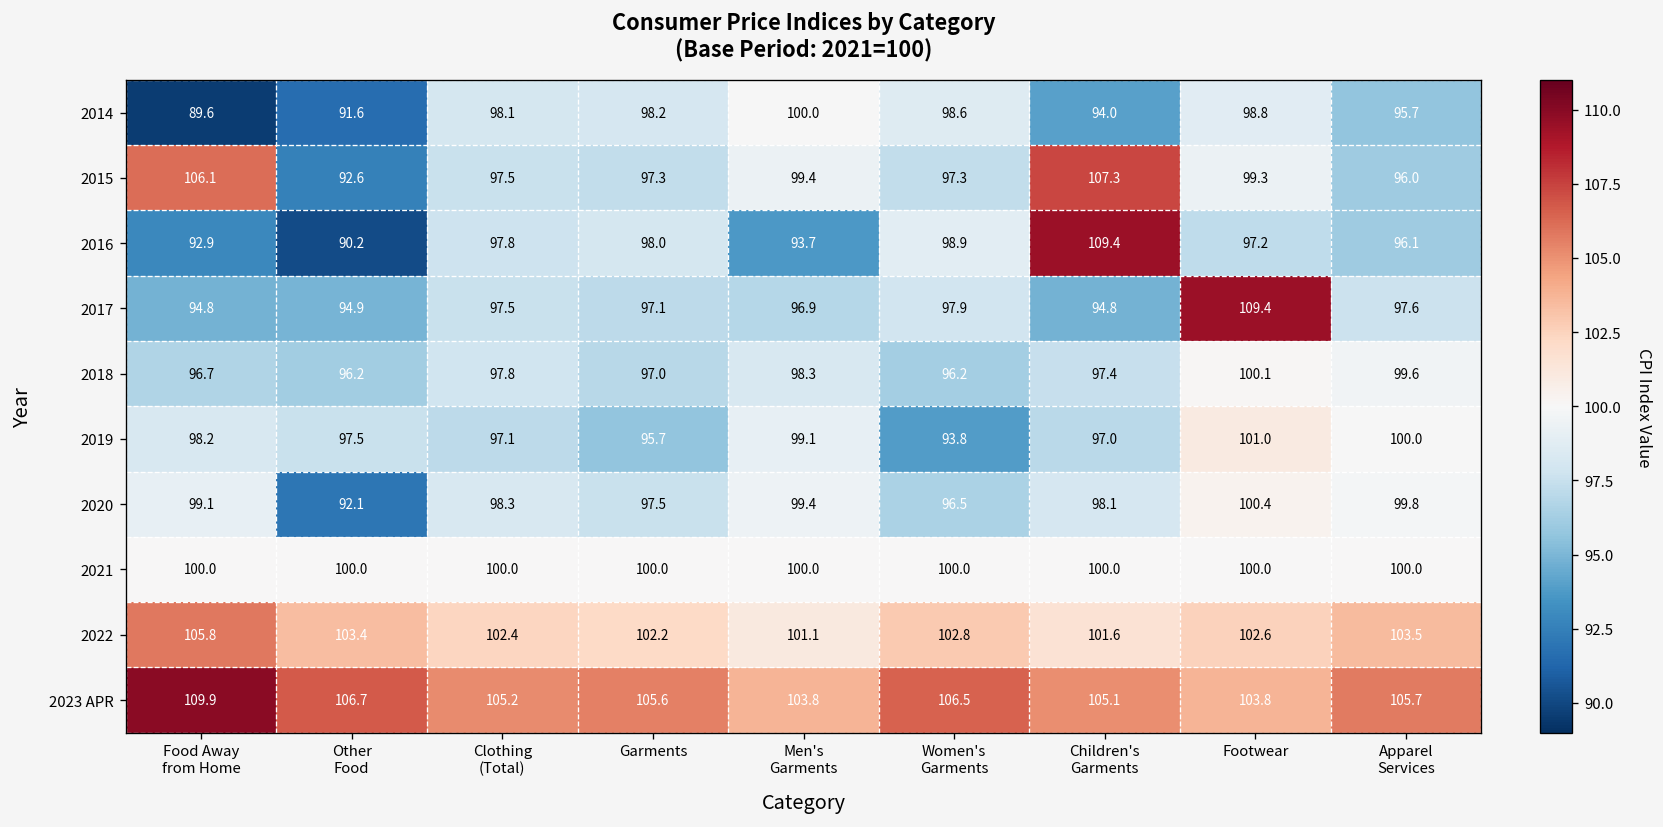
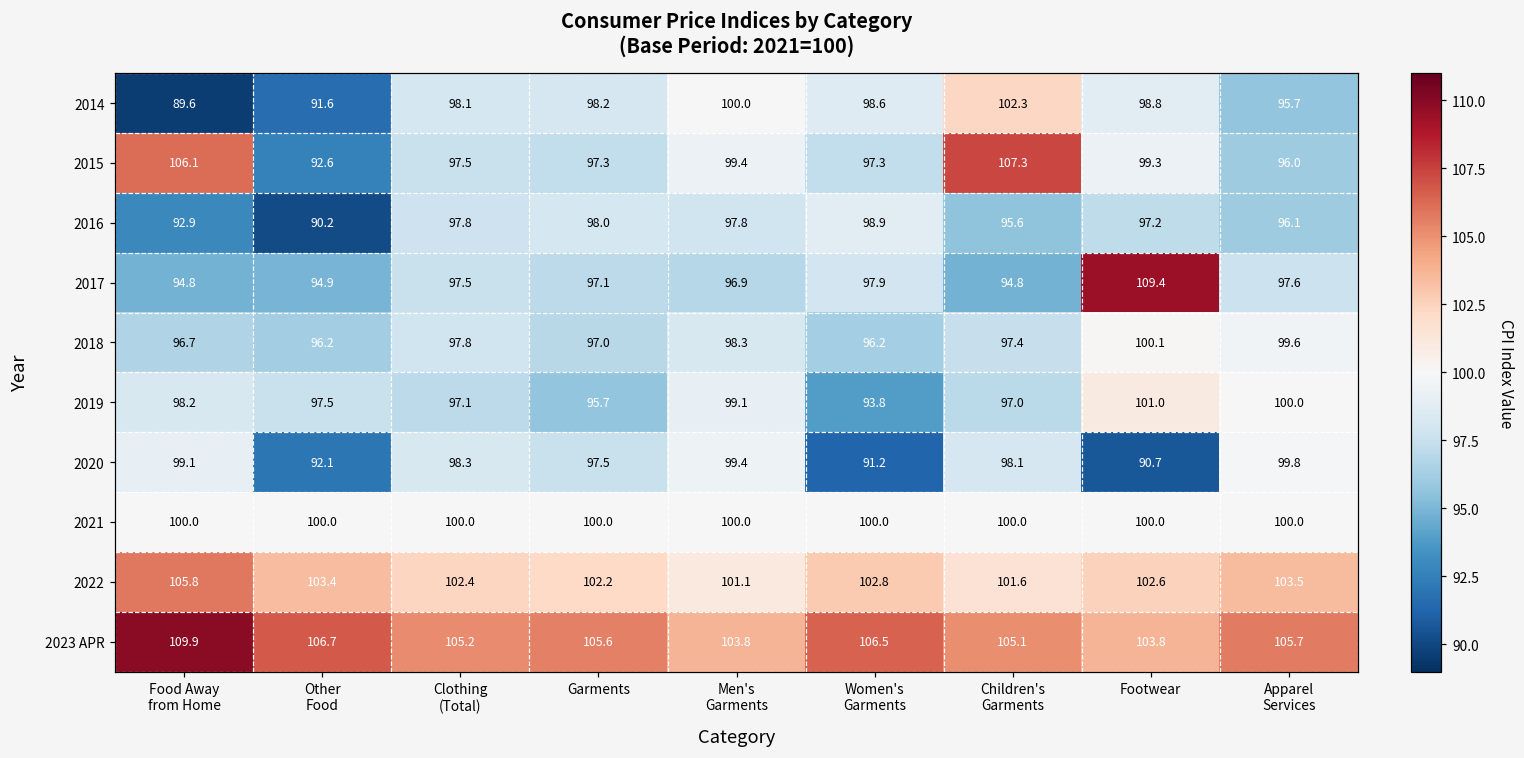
  {
    "2014": {
      "Food Away from Home": 89.6,
      "Other Food": 91.6,
      "Clothing (Total)": 98.1,
      "Garments": 98.2,
      "Men's Garments": 100.0,
      "Women's Garments": 98.6,
-     "Children's Garments": 94.0,
+     "Children's Garments": 102.3,
      "Footwear": 98.8,
      "Apparel Services": 95.7
    },
    "2015": {
      "Food Away from Home": 106.1,
      "Other Food": 92.6,
      "Clothing (Total)": 97.5,
      "Garments": 97.3,
      "Men's Garments": 99.4,
      "Women's Garments": 97.3,
      "Children's Garments": 107.3,
      "Footwear": 99.3,
      "Apparel Services": 96.0
    },
    "2016": {
      "Food Away from Home": 92.9,
      "Other Food": 90.2,
      "Clothing (Total)": 97.8,
      "Garments": 98.0,
-     "Men's Garments": 93.7,
+     "Men's Garments": 97.8,
      "Women's Garments": 98.9,
-     "Children's Garments": 109.4,
+     "Children's Garments": 95.6,
      "Footwear": 97.2,
      "Apparel Services": 96.1
    },
    "2017": {
      "Food Away from Home": 94.8,
      "Other Food": 94.9,
      "Clothing (Total)": 97.5,
      "Garments": 97.1,
      "Men's Garments": 96.9,
      "Women's Garments": 97.9,
      "Children's Garments": 94.8,
      "Footwear": 109.4,
      "Apparel Services": 97.6
    },
    "2018": {
      "Food Away from Home": 96.7,
      "Other Food": 96.2,
      "Clothing (Total)": 97.8,
      "Garments": 97.0,
      "Men's Garments": 98.3,
      "Women's Garments": 96.2,
      "Children's Garments": 97.4,
      "Footwear": 100.1,
      "Apparel Services": 99.6
    },
    "2019": {
      "Food Away from Home": 98.2,
      "Other Food": 97.5,
      "Clothing (Total)": 97.1,
      "Garments": 95.7,
      "Men's Garments": 99.1,
      "Women's Garments": 93.8,
      "Children's Garments": 97.0,
      "Footwear": 101.0,
      "Apparel Services": 100.0
    },
    "2020": {
      "Food Away from Home": 99.1,
      "Other Food": 92.1,
      "Clothing (Total)": 98.3,
      "Garments": 97.5,
      "Men's Garments": 99.4,
-     "Women's Garments": 96.5,
+     "Women's Garments": 91.2,
      "Children's Garments": 98.1,
-     "Footwear": 100.4,
+     "Footwear": 90.7,
      "Apparel Services": 99.8
    },
    "2021": {
      "Food Away from Home": 100.0,
      "Other Food": 100.0,
      "Clothing (Total)": 100.0,
      "Garments": 100.0,
      "Men's Garments": 100.0,
      "Women's Garments": 100.0,
      "Children's Garments": 100.0,
      "Footwear": 100.0,
      "Apparel Services": 100.0
    },
    "2022": {
      "Food Away from Home": 105.8,
      "Other Food": 103.4,
      "Clothing (Total)": 102.4,
      "Garments": 102.2,
      "Men's Garments": 101.1,
      "Women's Garments": 102.8,
      "Children's Garments": 101.6,
      "Footwear": 102.6,
      "Apparel Services": 103.5
    },
    "2023 APR": {
      "Food Away from Home": 109.9,
      "Other Food": 106.7,
      "Clothing (Total)": 105.2,
      "Garments": 105.6,
      "Men's Garments": 103.8,
      "Women's Garments": 106.5,
      "Children's Garments": 105.1,
      "Footwear": 103.8,
      "Apparel Services": 105.7
    }
  }
